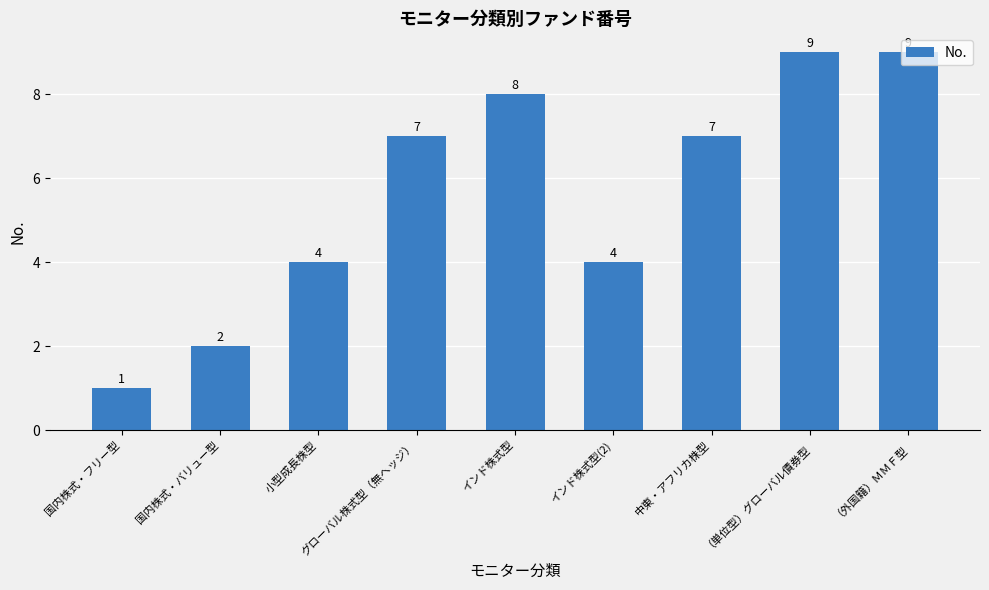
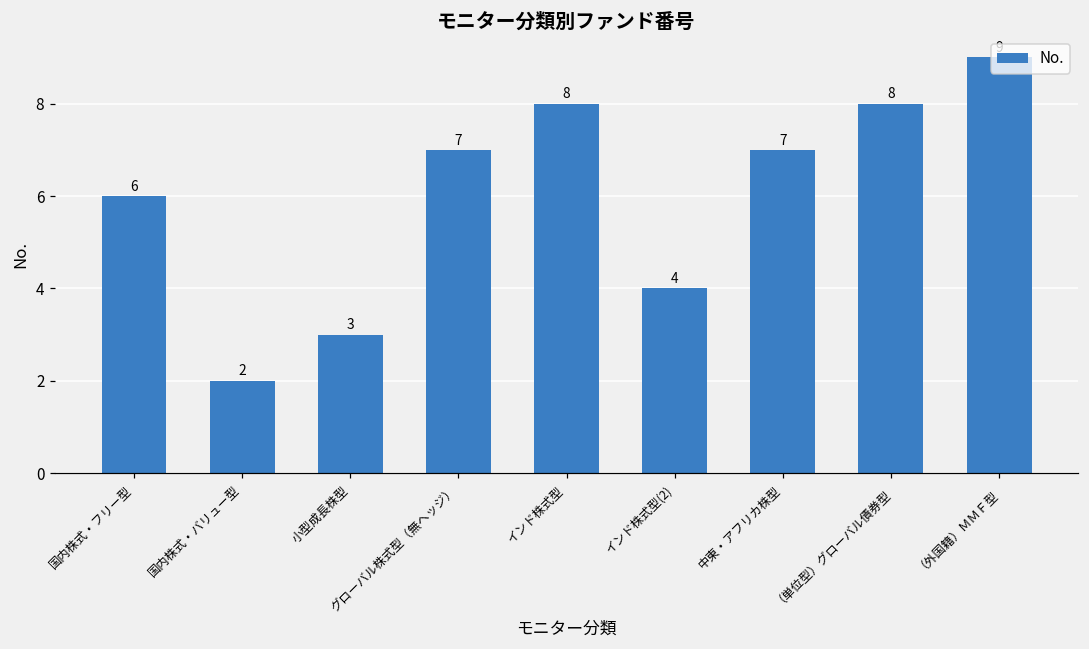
  {
-   "国内株式・フリー型": 1,
+   "国内株式・フリー型": 6,
    "国内株式・バリュー型": 2,
-   "小型成長株型": 4,
+   "小型成長株型": 3,
    "グローバル株式型（無ヘッジ）": 7,
    "インド株式型": 8,
    "インド株式型(2)": 4,
    "中東・アフリカ株型": 7,
-   "（単位型）グローバル債券型": 9
+   "（単位型）グローバル債券型": 8
  }
